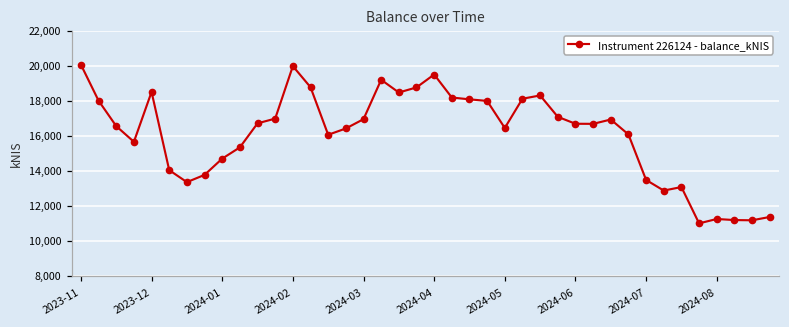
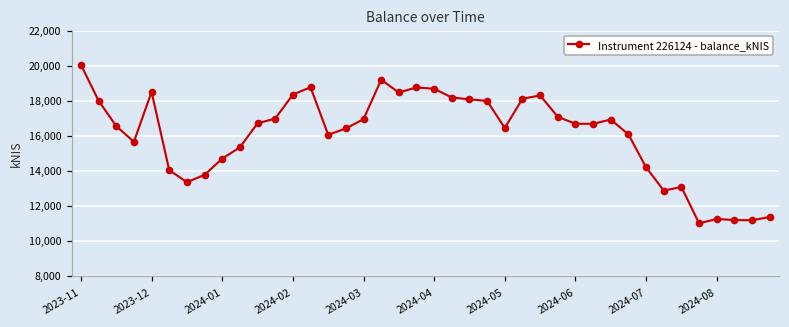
  {
    "2023-11": "20,100",
    "2023-12": "18,500",
    "2024-01": "14,700",
-   "2024-02": "20,000",
+   "2024-02": "18,300",
    "2024-03": "16,900",
-   "2024-04": "19,500",
+   "2024-04": "18,700",
    "2024-05": "16,400",
    "2024-06": "16,700",
-   "2024-07": "13,500",
+   "2024-07": "14,200",
    "2024-08": "11,200"
  }
